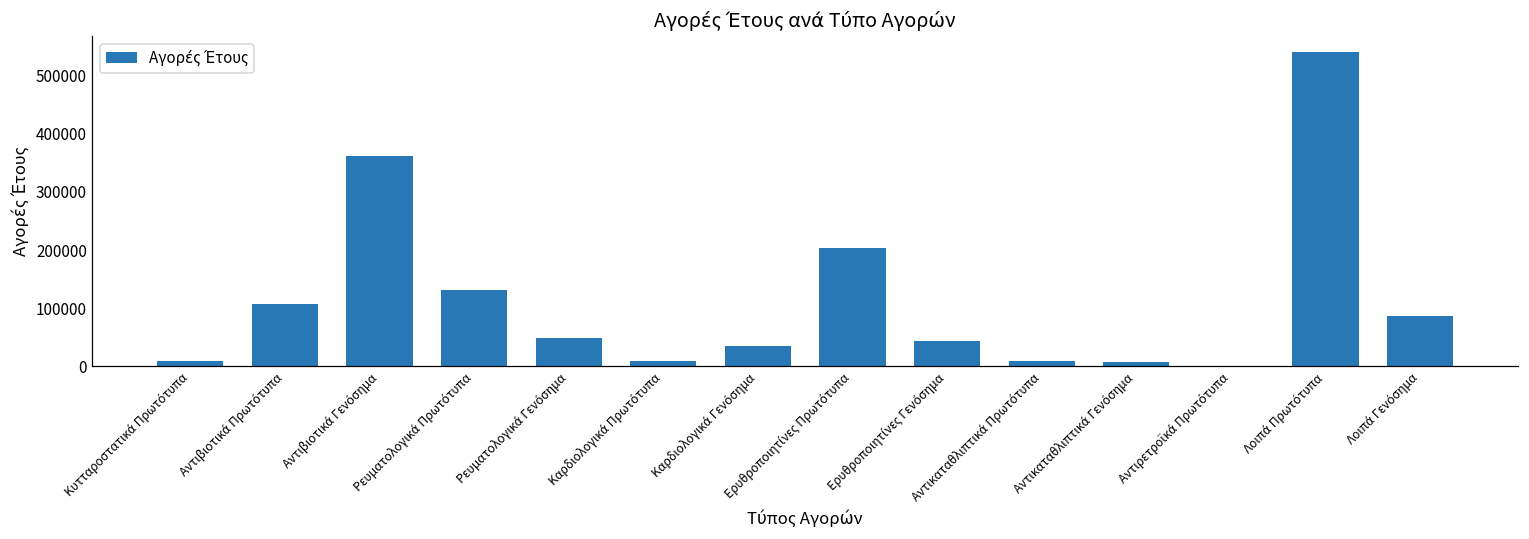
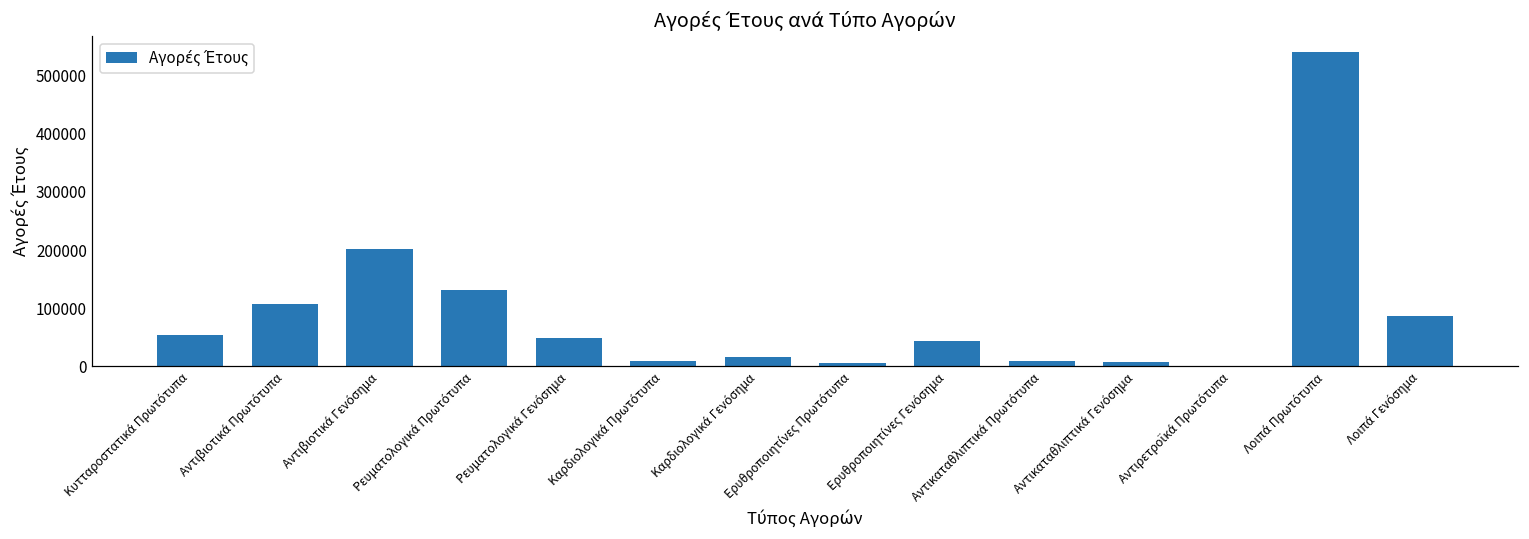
  {
-   "Κυτταροστατικά Πρωτότυπα": 10000,
+   "Κυτταροστατικά Πρωτότυπα": 50000,
    "Αντιβιοτικά Πρωτότυπα": 110000,
-   "Αντιβιοτικά Γενόσημα": 360000,
+   "Αντιβιοτικά Γενόσημα": 200000,
    "Ρευματολογικά Πρωτότυπα": 130000,
    "Ρευματολογικά Γενόσημα": 50000,
    "Καρδιολογικά Πρωτότυπα": 10000,
-   "Καρδιολογικά Γενόσημα": 40000,
-   "Ερυθροποιητίνες Πρωτότυπα": 200000,
+   "Καρδιολογικά Γενόσημα": 20000,
+   "Ερυθροποιητίνες Πρωτότυπα": 10000,
    "Ερυθροποιητίνες Γενόσημα": 40000,
    "Αντικαταθλιπτικά Πρωτότυπα": 10000,
    "Αντικαταθλιπτικά Γενόσημα": 10000,
    "Λοιπά Πρωτότυπα": 540000,
    "Λοιπά Γενόσημα": 90000
  }
